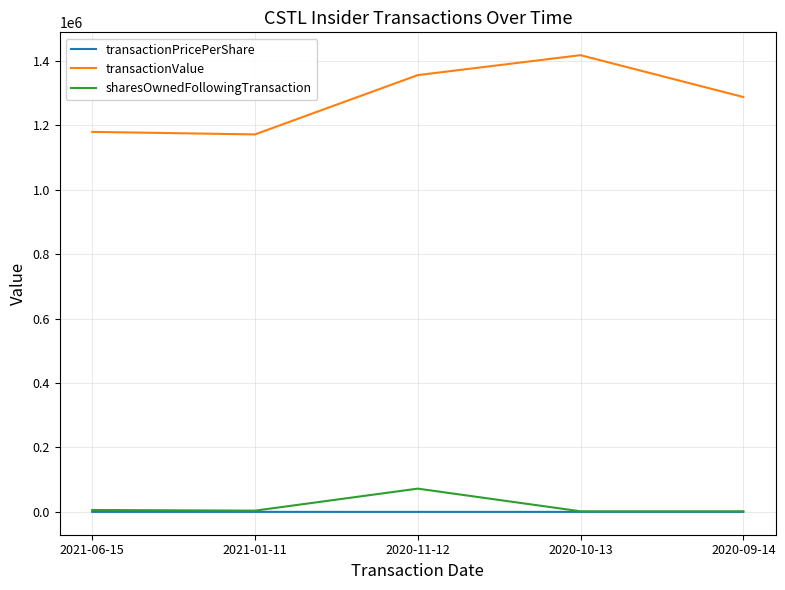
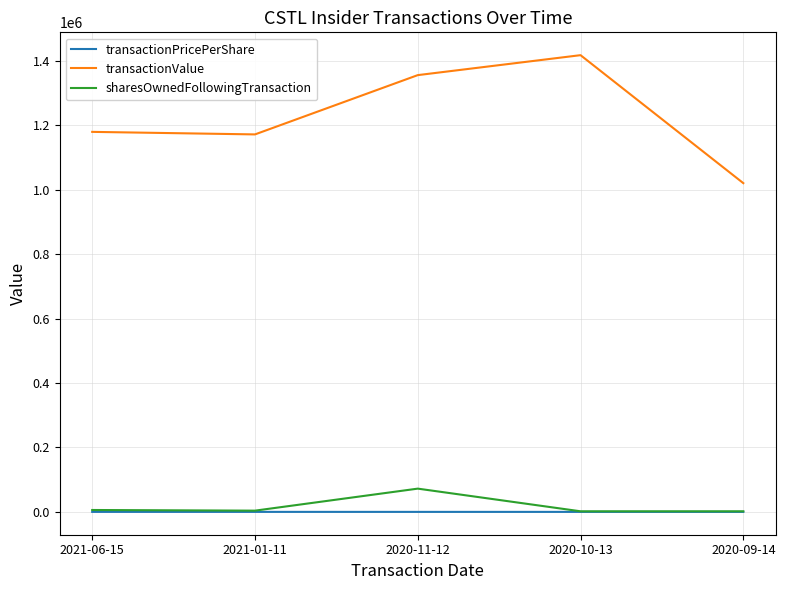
  {
    "transactionPricePerShare": {
      "2020-11-12": 0
    },
    "transactionValue": {
      "2021-06-15": 1180000,
      "2021-01-11": 1170000,
      "2020-11-12": 1360000,
      "2020-10-13": 1420000,
-     "2020-09-14": 1290000
+     "2020-09-14": 1020000
    },
    "sharesOwnedFollowingTransaction": {
      "2020-11-12": 70000
    }
  }
